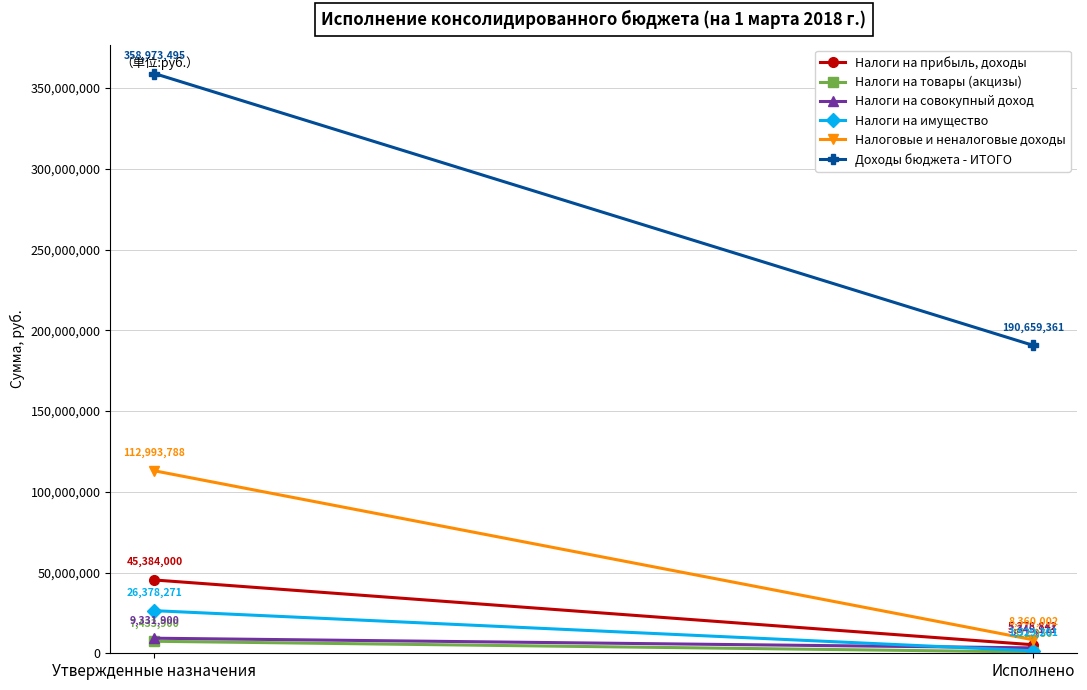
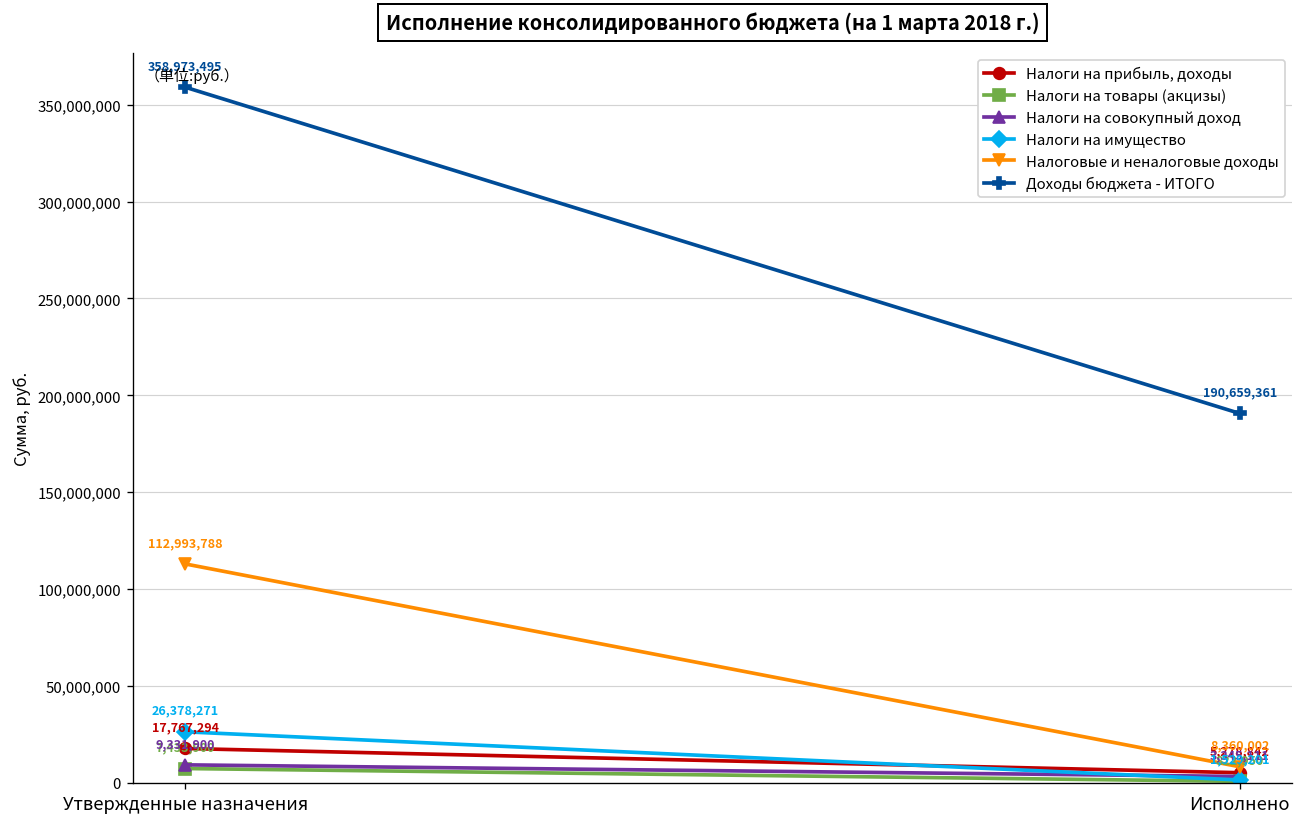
  {
    "Налоги на прибыль, доходы": {
-     "Утвержденные назначения": "45,384,000"
+     "Утвержденные назначения": "17,767,294"
    },
    "Налоги на имущество": {
      "Утвержденные назначения": "26,378,271"
    },
    "Налоговые и неналоговые доходы": {
      "Утвержденные назначения": "112,993,788"
    },
    "Доходы бюджета - ИТОГО": {
      "Исполнено": "190,659,361"
    }
  }
